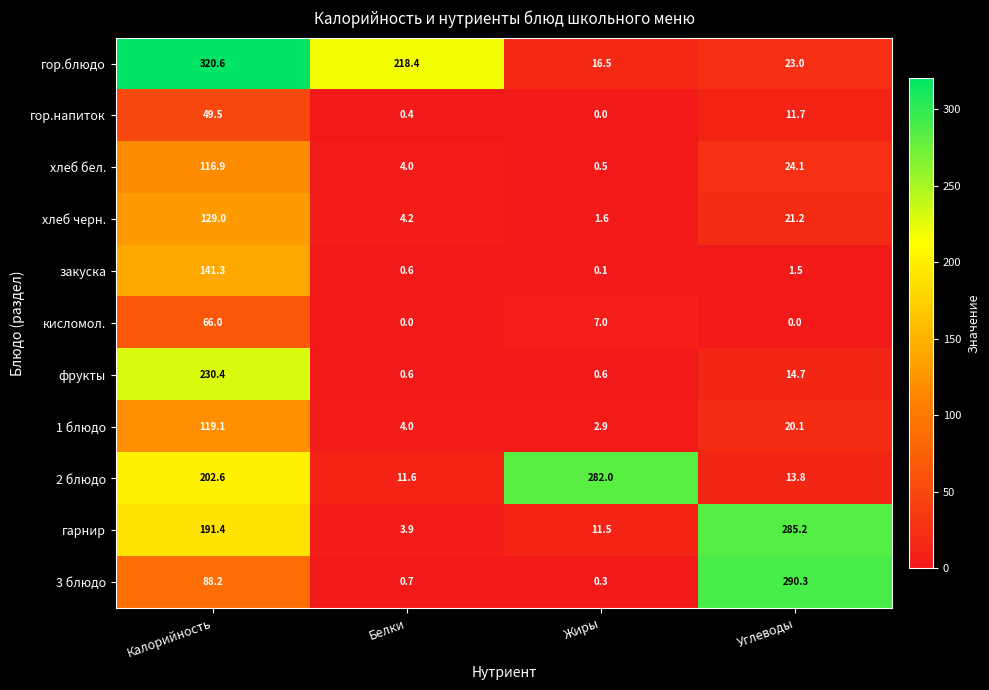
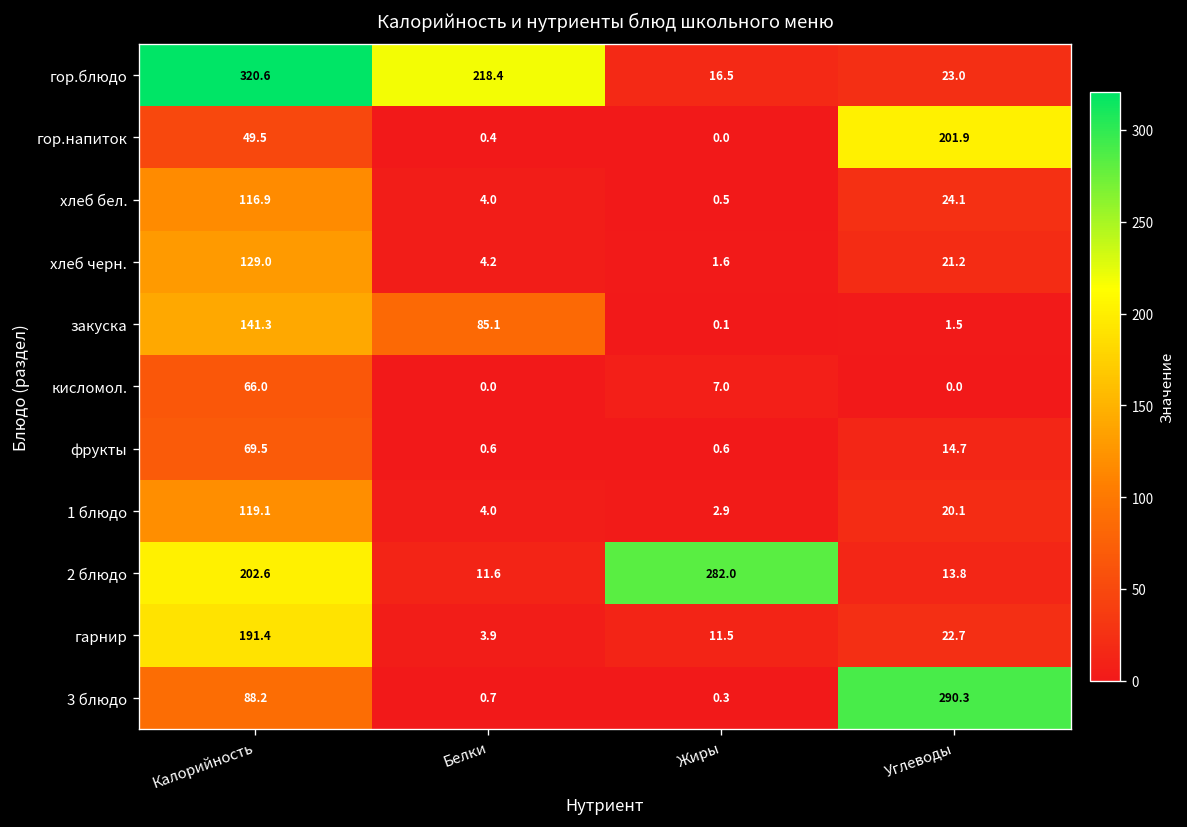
  {
    "гор.блюдо": {
      "Калорийность": 320.6,
      "Белки": 218.4,
      "Жиры": 16.5,
      "Углеводы": 23.0
    },
    "гор.напиток": {
      "Калорийность": 49.5,
      "Белки": 0.4,
      "Жиры": 0.0,
-     "Углеводы": 11.7
+     "Углеводы": 201.9
    },
    "хлеб бел.": {
      "Калорийность": 116.9,
      "Белки": 4.0,
      "Жиры": 0.5,
      "Углеводы": 24.1
    },
    "хлеб черн.": {
      "Калорийность": 129.0,
      "Белки": 4.2,
      "Жиры": 1.6,
      "Углеводы": 21.2
    },
    "закуска": {
      "Калорийность": 141.3,
-     "Белки": 0.6,
+     "Белки": 85.1,
      "Жиры": 0.1,
      "Углеводы": 1.5
    },
    "кисломол.": {
      "Калорийность": 66.0,
      "Белки": 0.0,
      "Жиры": 7.0,
      "Углеводы": 0.0
    },
    "фрукты": {
-     "Калорийность": 230.4,
+     "Калорийность": 69.5,
      "Белки": 0.6,
      "Жиры": 0.6,
      "Углеводы": 14.7
    },
    "1 блюдо": {
      "Калорийность": 119.1,
      "Белки": 4.0,
      "Жиры": 2.9,
      "Углеводы": 20.1
    },
    "2 блюдо": {
      "Калорийность": 202.6,
      "Белки": 11.6,
      "Жиры": 282.0,
      "Углеводы": 13.8
    },
    "гарнир": {
      "Калорийность": 191.4,
      "Белки": 3.9,
      "Жиры": 11.5,
-     "Углеводы": 285.2
+     "Углеводы": 22.7
    },
    "3 блюдо": {
      "Калорийность": 88.2,
      "Белки": 0.7,
      "Жиры": 0.3,
      "Углеводы": 290.3
    }
  }
